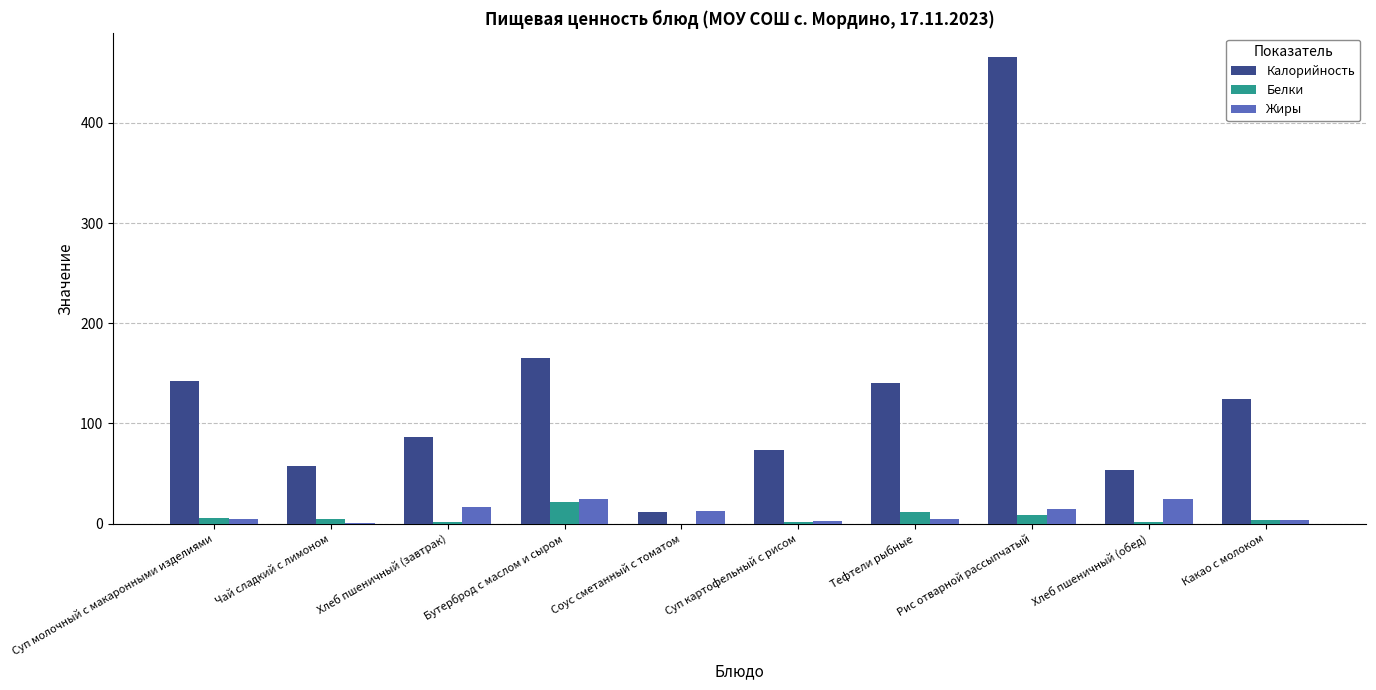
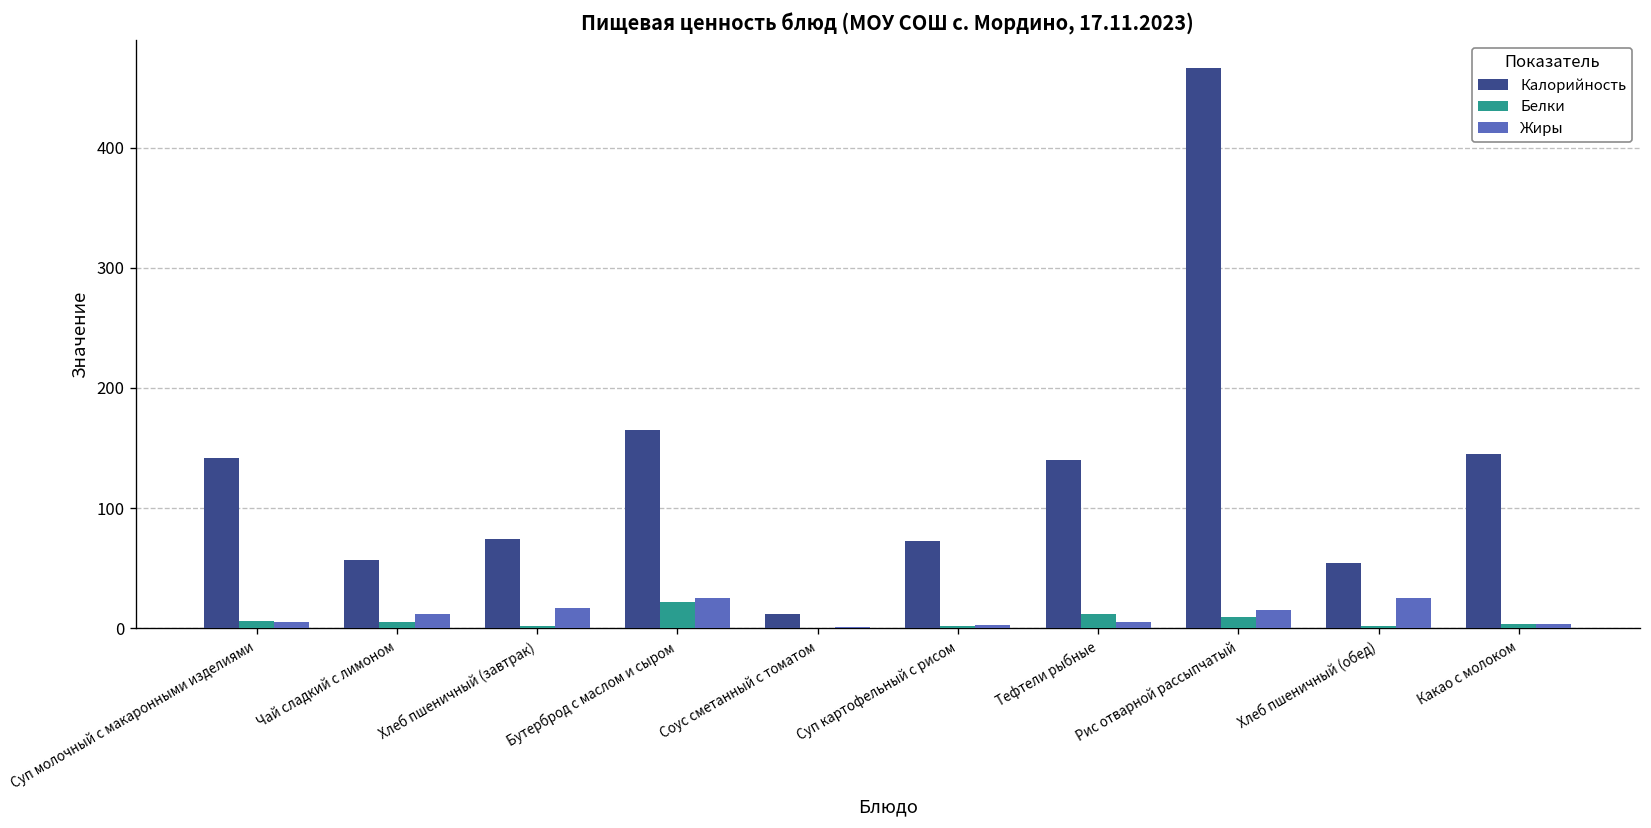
  {
    "Калорийность": {
      "Суп молочный с макаронными изделиями": 142,
      "Чай сладкий с лимоном": 57,
-     "Хлеб пшеничный (завтрак)": 86,
+     "Хлеб пшеничный (завтрак)": 74,
      "Бутерброд с маслом и сыром": 165,
      "Соус сметанный с томатом": 12,
      "Суп картофельный с рисом": 73,
      "Тефтели рыбные": 140,
      "Рис отварной рассыпчатый": 466,
      "Хлеб пшеничный (обед)": 54,
-     "Какао с молоком": 124
+     "Какао с молоком": 145
    },
    "Белки": {
      "Суп молочный с макаронными изделиями": 6,
      "Чай сладкий с лимоном": 5,
      "Бутерброд с маслом и сыром": 22,
      "Соус сметанный с томатом": 0,
      "Тефтели рыбные": 12,
      "Рис отварной рассыпчатый": 9,
      "Какао с молоком": 4
    },
    "Жиры": {
      "Суп молочный с макаронными изделиями": 5,
-     "Чай сладкий с лимоном": 1,
+     "Чай сладкий с лимоном": 12,
      "Хлеб пшеничный (завтрак)": 17,
      "Бутерброд с маслом и сыром": 25,
-     "Соус сметанный с томатом": 13,
+     "Соус сметанный с томатом": 1,
      "Суп картофельный с рисом": 3,
      "Тефтели рыбные": 5,
      "Рис отварной рассыпчатый": 15,
      "Хлеб пшеничный (обед)": 25,
      "Какао с молоком": 4
    }
  }
